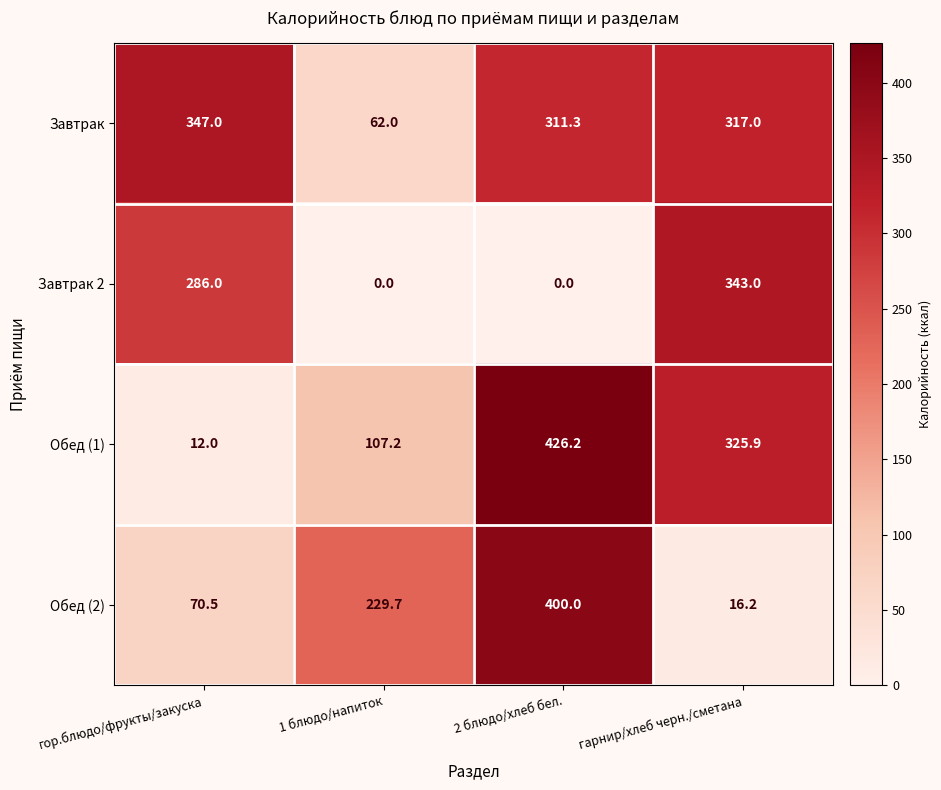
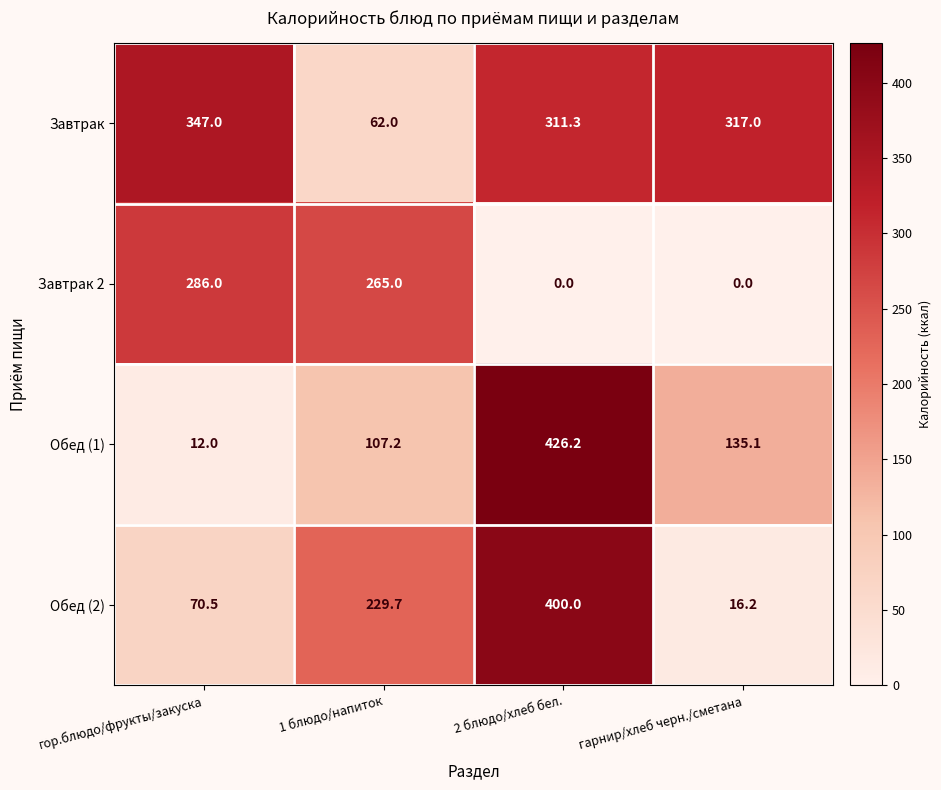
  {
    "Завтрак": {
      "гор.блюдо/фрукты/закуска": 347.0,
      "1 блюдо/напиток": 62.0,
      "2 блюдо/хлеб бел.": 311.3,
      "гарнир/хлеб черн./сметана": 317.0
    },
    "Завтрак 2": {
      "гор.блюдо/фрукты/закуска": 286.0,
-     "1 блюдо/напиток": 0.0,
+     "1 блюдо/напиток": 265.0,
      "2 блюдо/хлеб бел.": 0.0,
-     "гарнир/хлеб черн./сметана": 343.0
+     "гарнир/хлеб черн./сметана": 0.0
    },
    "Обед (1)": {
      "гор.блюдо/фрукты/закуска": 12.0,
      "1 блюдо/напиток": 107.2,
      "2 блюдо/хлеб бел.": 426.2,
-     "гарнир/хлеб черн./сметана": 325.9
+     "гарнир/хлеб черн./сметана": 135.1
    },
    "Обед (2)": {
      "гор.блюдо/фрукты/закуска": 70.5,
      "1 блюдо/напиток": 229.7,
      "2 блюдо/хлеб бел.": 400.0,
      "гарнир/хлеб черн./сметана": 16.2
    }
  }
